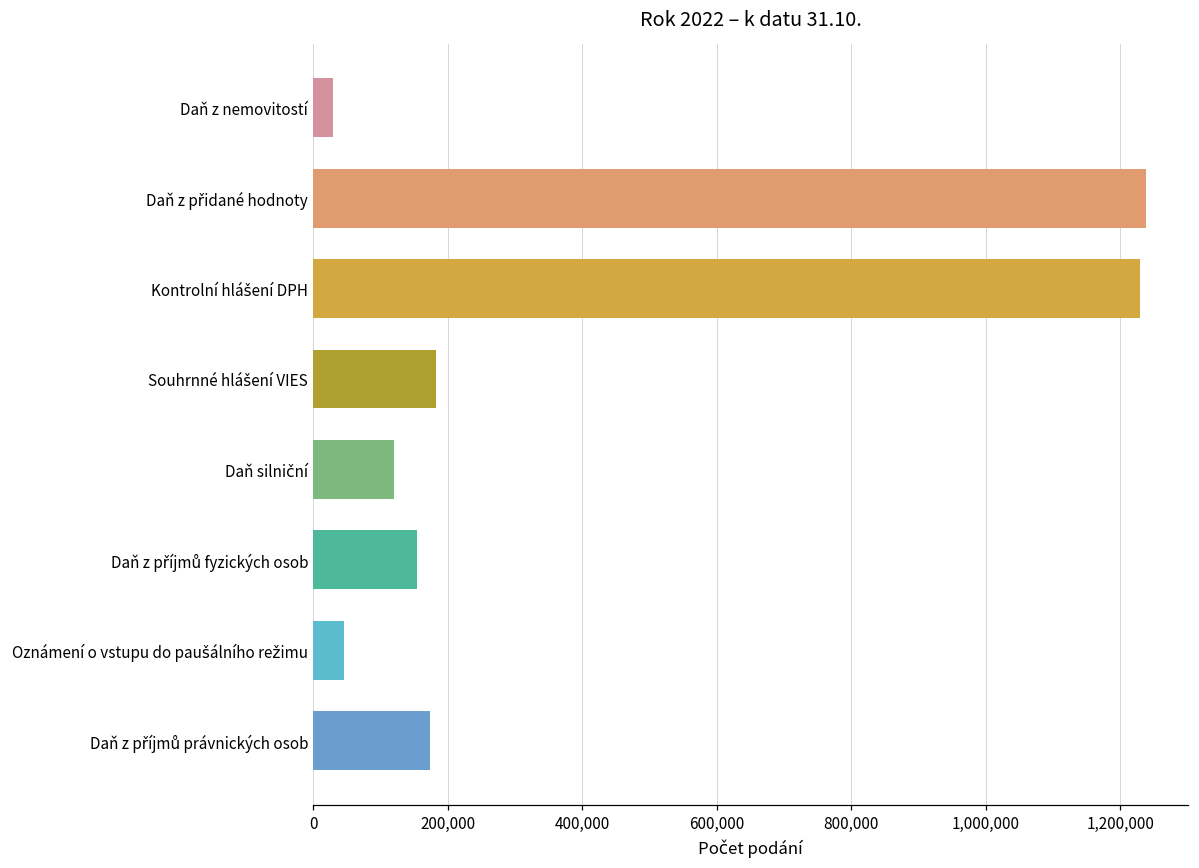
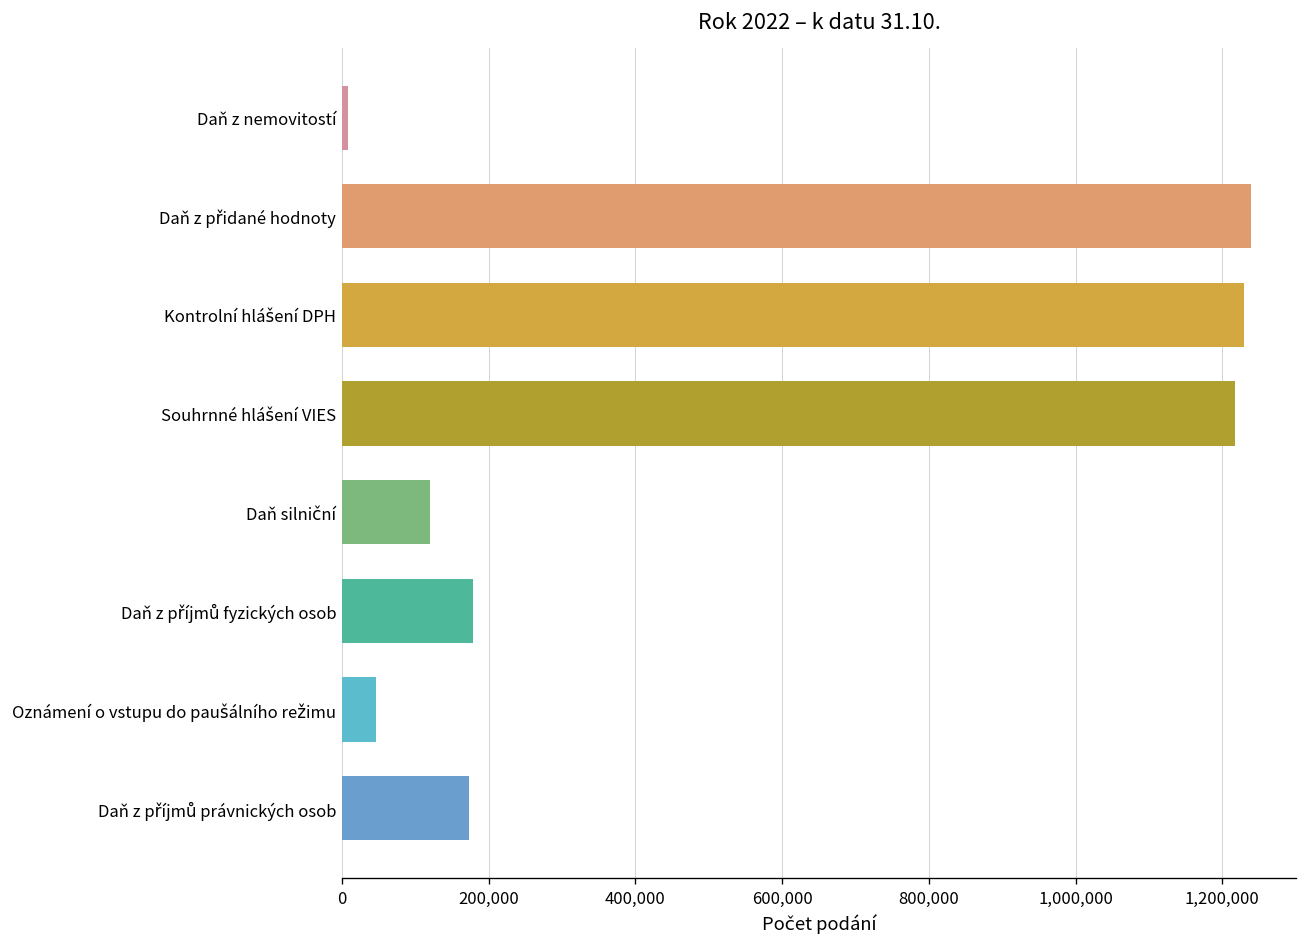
  {
-   "Daň z nemovitostí": "30,000",
+   "Daň z nemovitostí": "10,000",
    "Daň z přidané hodnoty": "1,240,000",
    "Kontrolní hlášení DPH": "1,230,000",
-   "Souhrnné hlášení VIES": "180,000",
+   "Souhrnné hlášení VIES": "1,220,000",
    "Daň silniční": "120,000",
-   "Daň z příjmů fyzických osob": "150,000",
+   "Daň z příjmů fyzických osob": "180,000",
    "Oznámení o vstupu do paušálního režimu": "50,000",
    "Daň z příjmů právnických osob": "170,000"
  }
